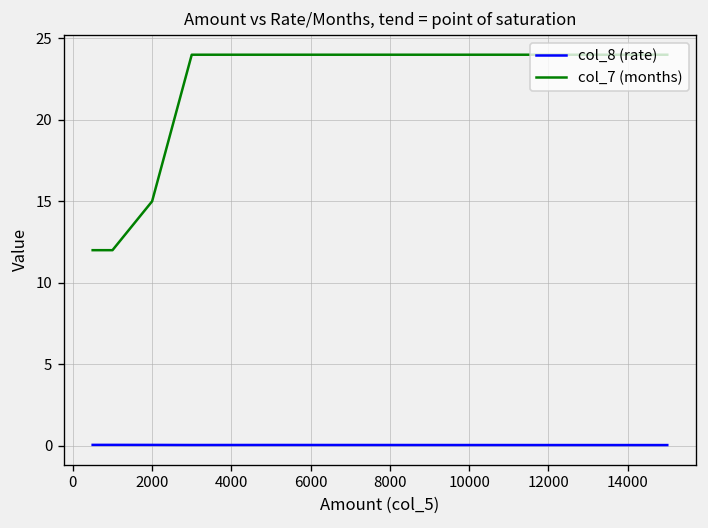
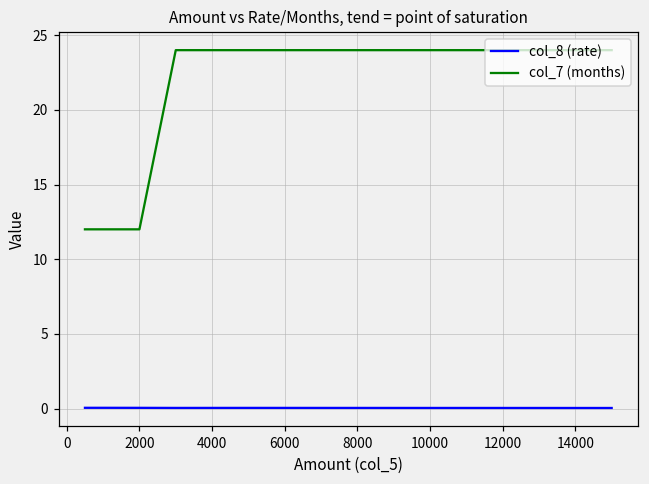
  {
    "col_8 (rate)": {
      "2000": 0,
      "10000": 0
    },
    "col_7 (months)": {
-     "2000": 15,
+     "2000": 12,
      "10000": 24
    }
  }
